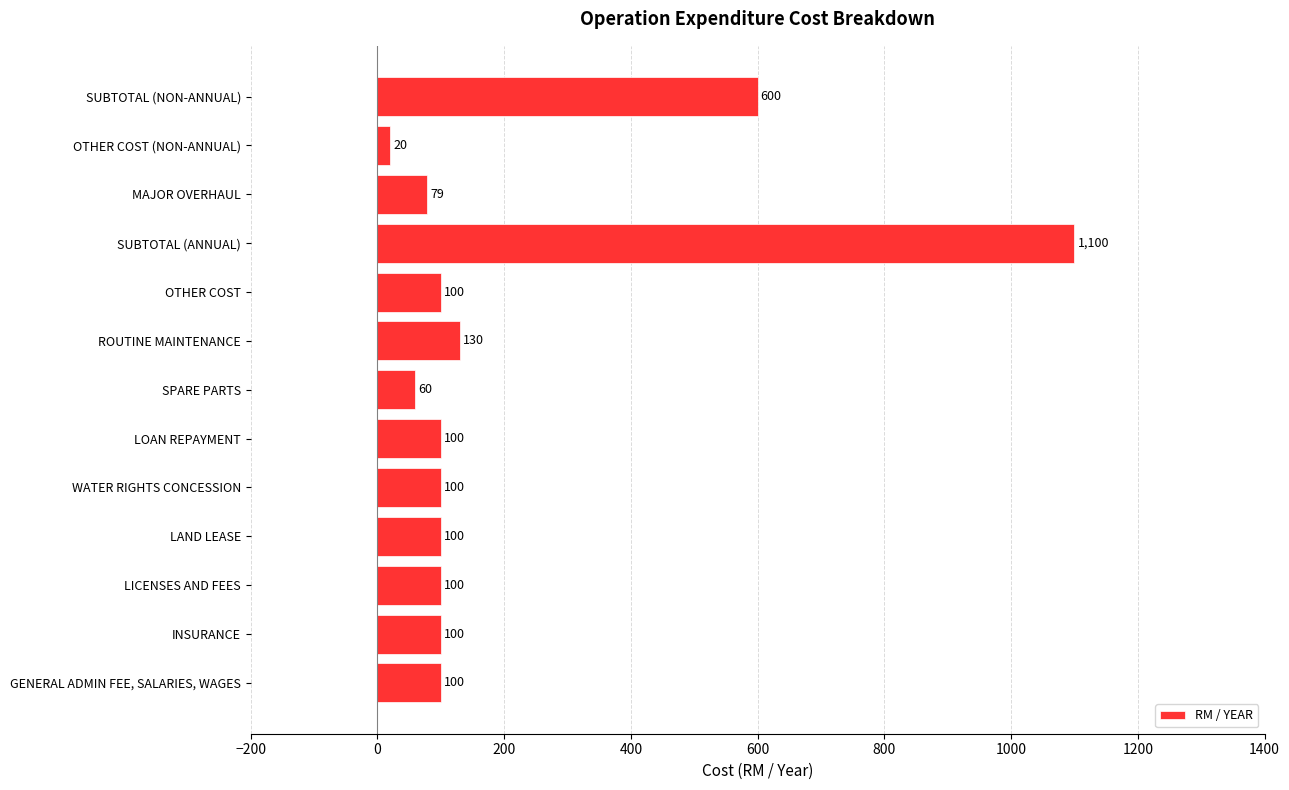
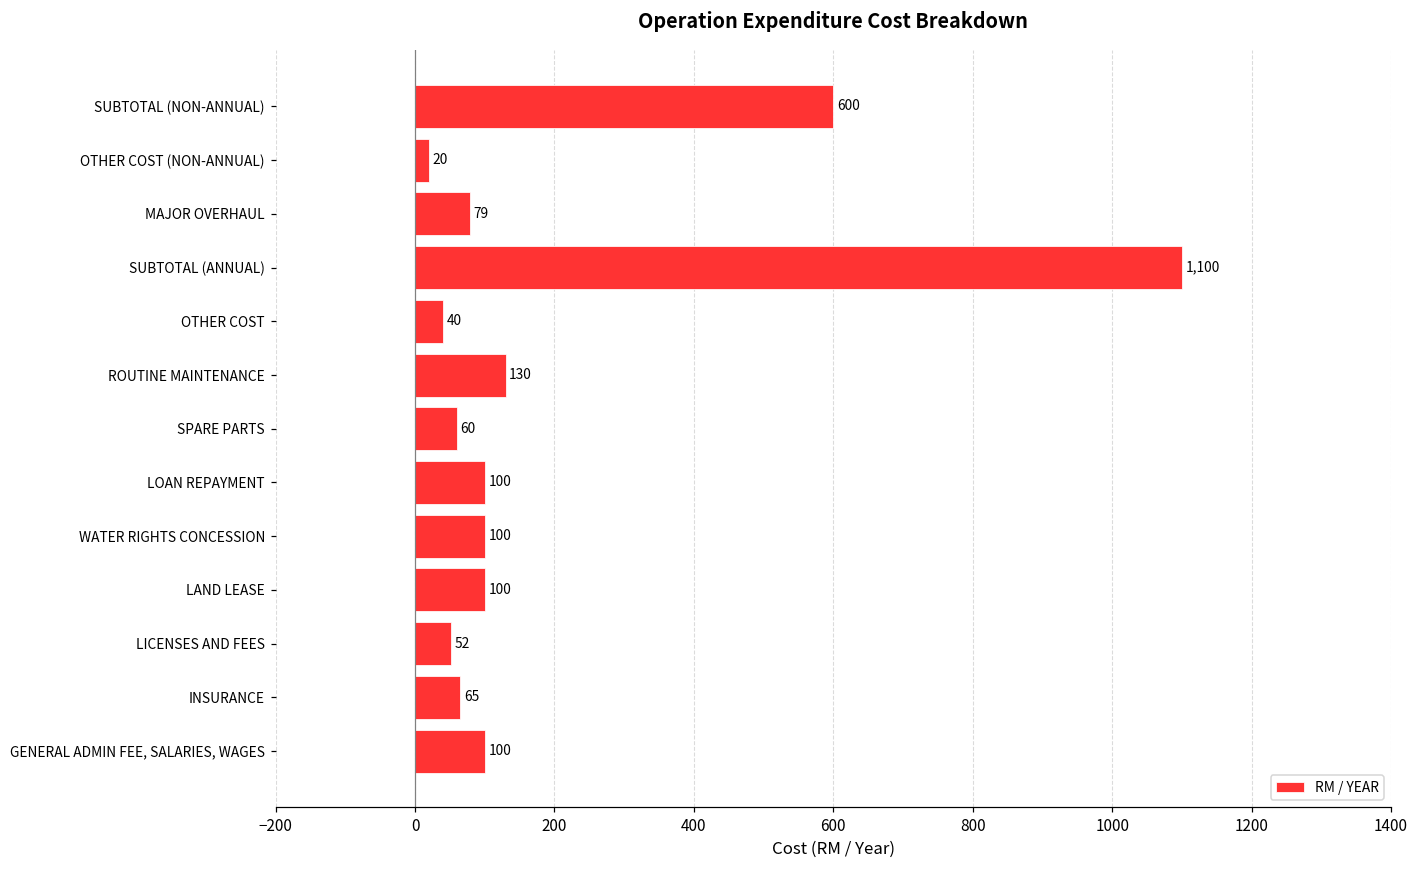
  {
    "SUBTOTAL (NON-ANNUAL)": "600",
    "OTHER COST (NON-ANNUAL)": "20",
    "MAJOR OVERHAUL": "79",
    "SUBTOTAL (ANNUAL)": "1,100",
-   "OTHER COST": "100",
+   "OTHER COST": "40",
    "ROUTINE MAINTENANCE": "130",
    "SPARE PARTS": "60",
    "LOAN REPAYMENT": "100",
    "WATER RIGHTS CONCESSION": "100",
    "LAND LEASE": "100",
-   "LICENSES AND FEES": "100",
-   "INSURANCE": "100",
+   "LICENSES AND FEES": "52",
+   "INSURANCE": "65",
    "GENERAL ADMIN FEE, SALARIES, WAGES": "100"
  }
